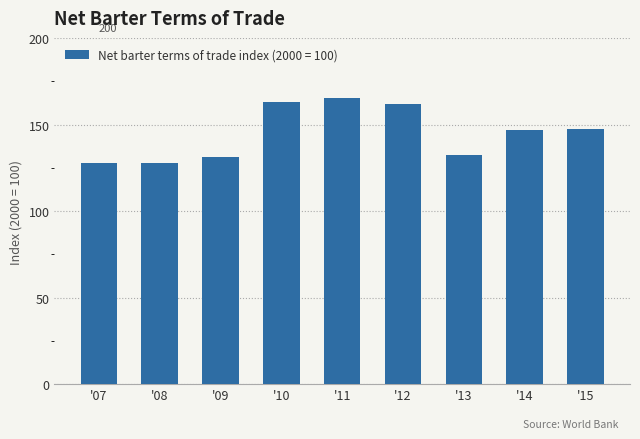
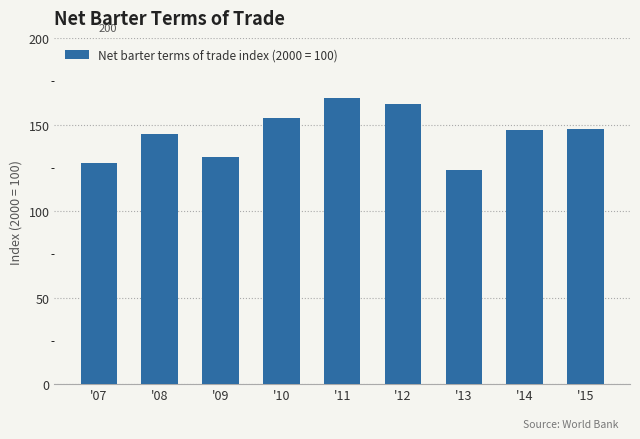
  {
    "'07": 128,
-   "'08": 128,
+   "'08": 144,
    "'09": 131,
-   "'10": 163,
+   "'10": 154,
    "'11": 165,
    "'12": 162,
-   "'13": 132,
+   "'13": 124,
    "'14": 147,
    "'15": 148
  }
